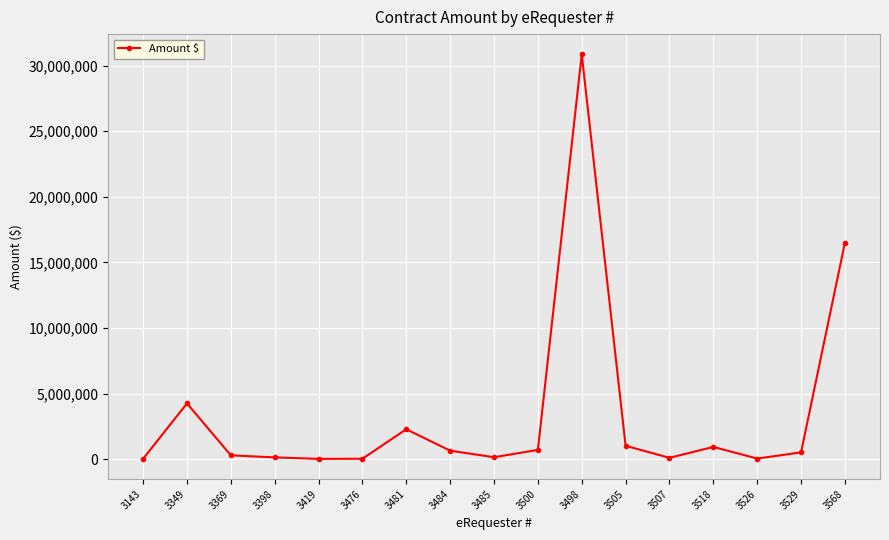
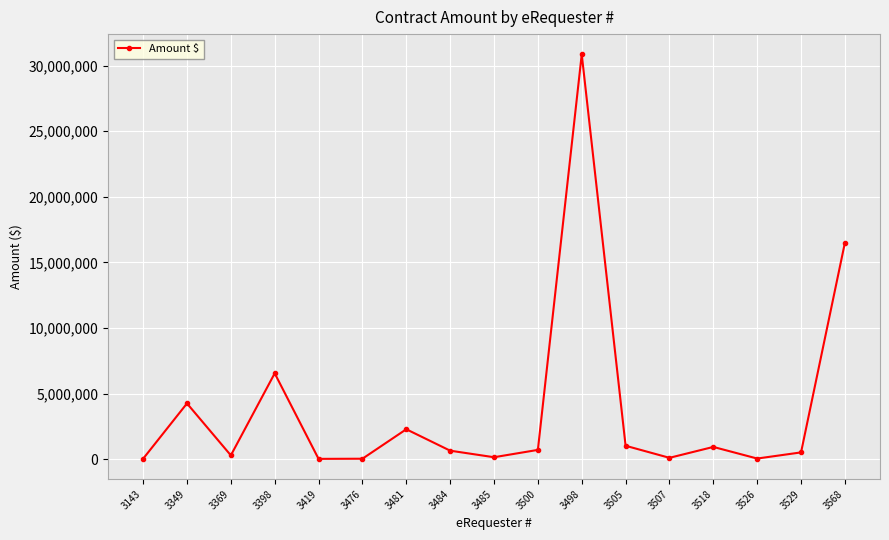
  {
    "3143": "0",
    "3349": "4,300,000",
    "3369": "300,000",
-   "3398": "100,000",
+   "3398": "6,500,000",
    "3419": "0",
    "3476": "0",
    "3481": "2,300,000",
    "3484": "600,000",
    "3485": "200,000",
    "3500": "700,000",
    "3498": "30,900,000",
    "3505": "1,000,000",
    "3507": "100,000",
    "3518": "900,000",
    "3526": "100,000",
    "3529": "500,000",
    "3568": "16,500,000"
  }
